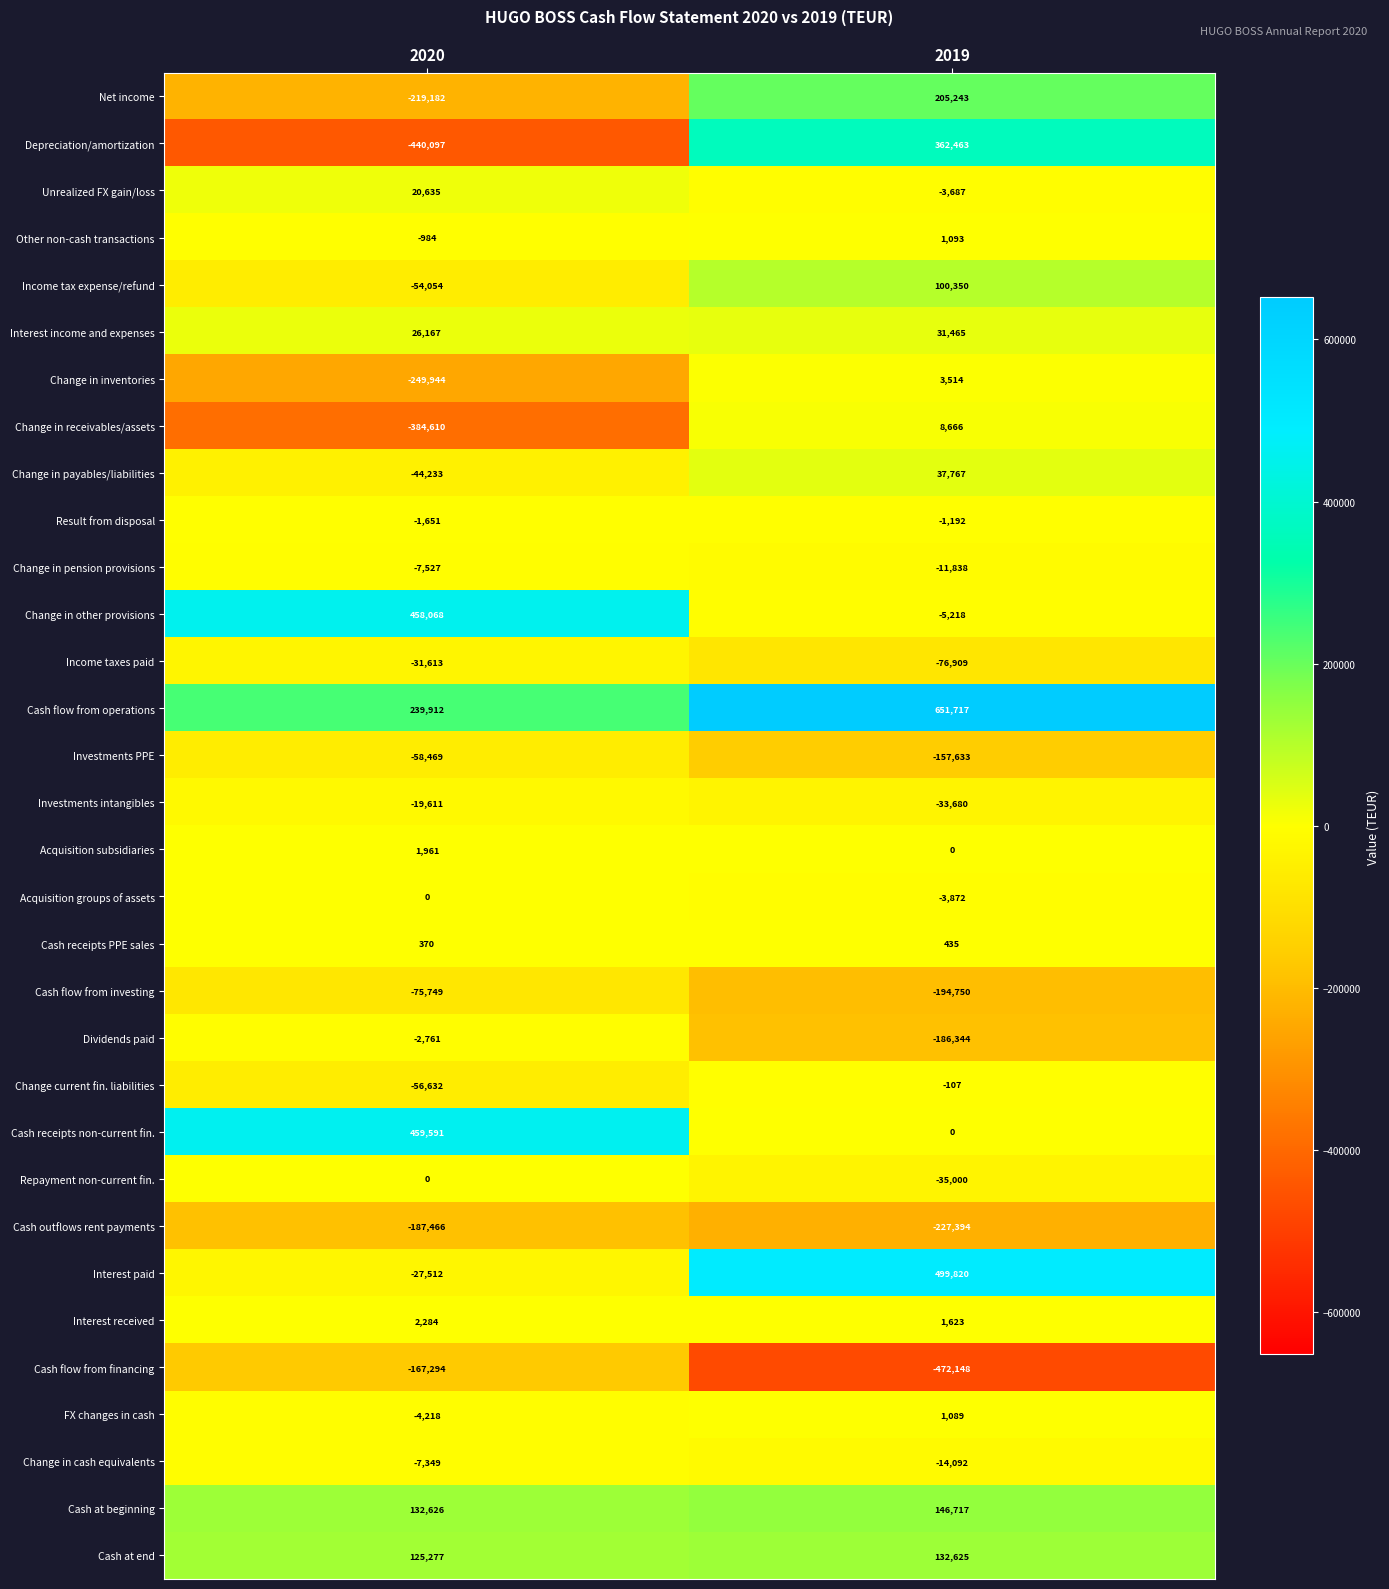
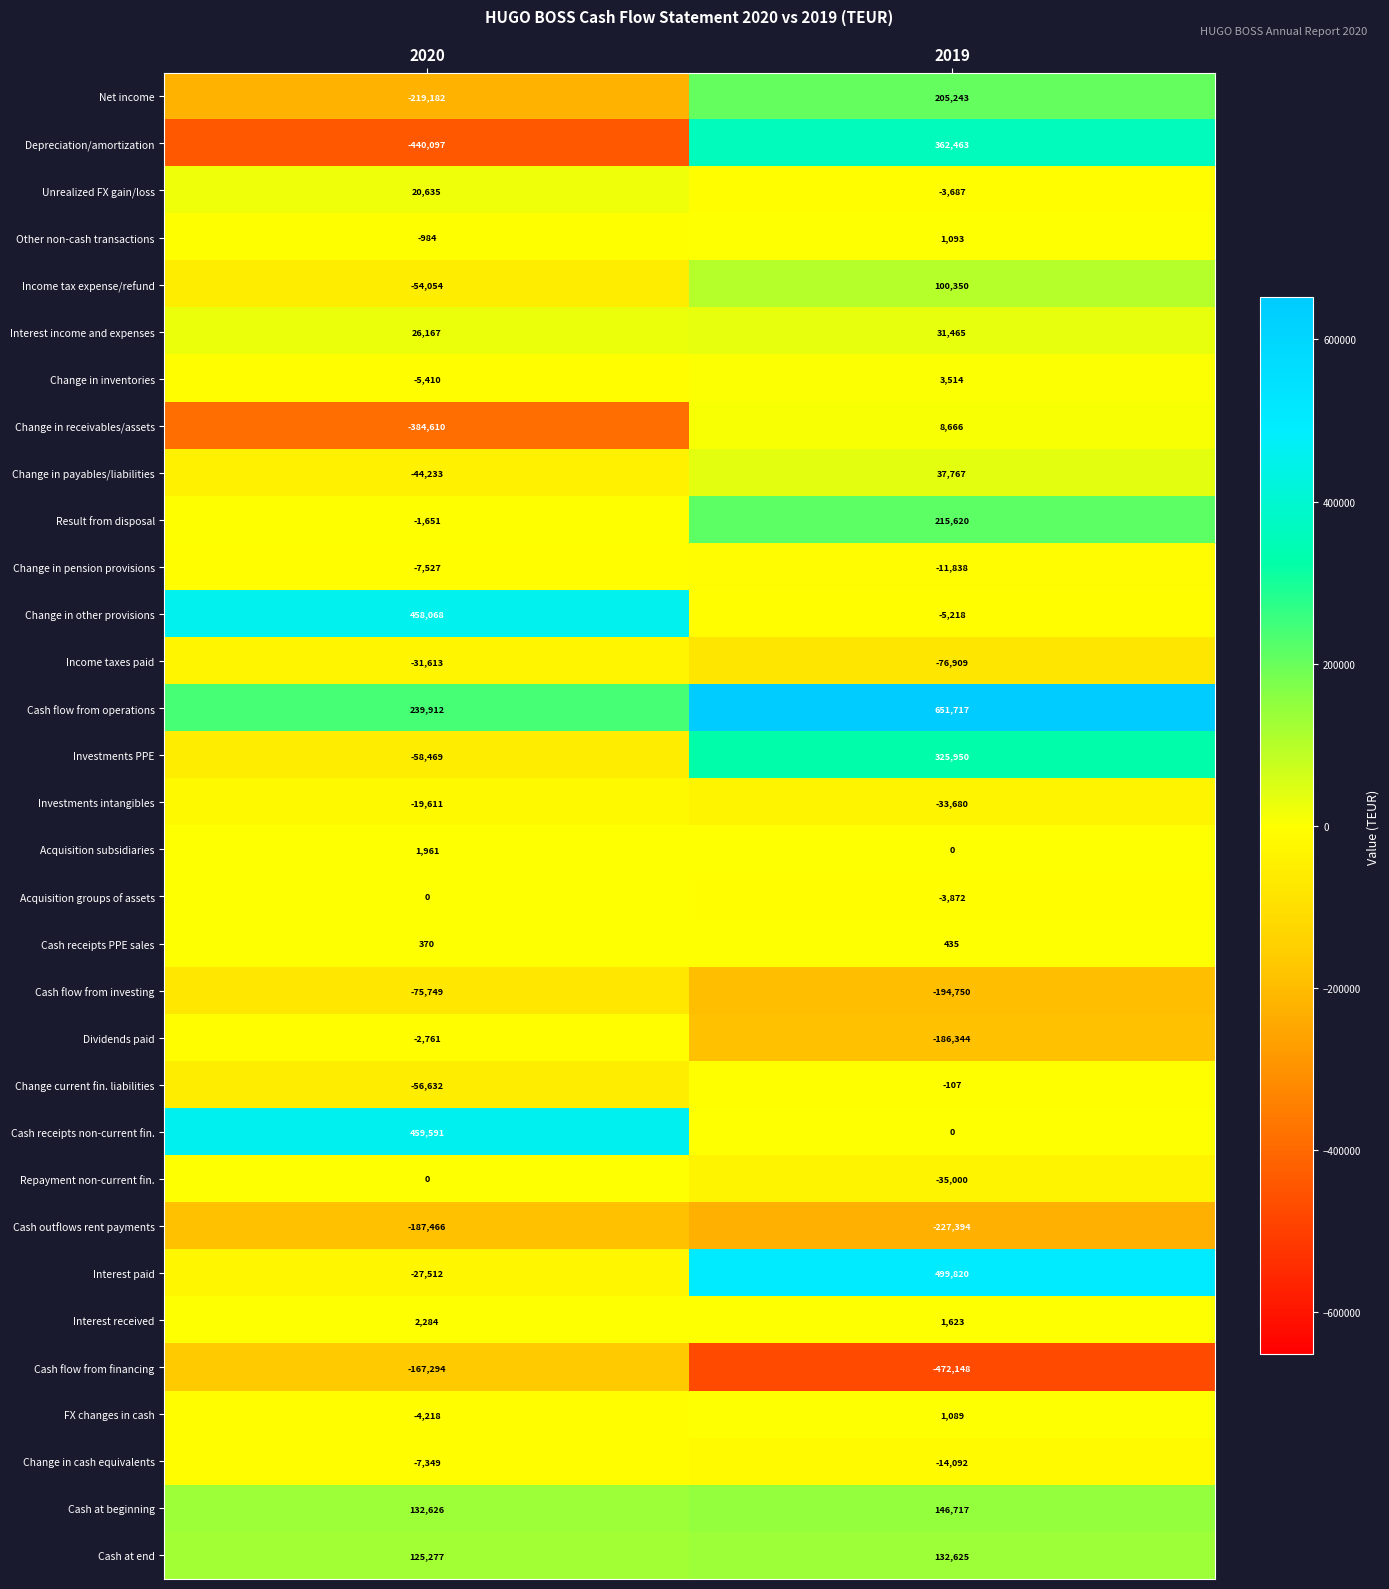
  {
    "Net income": {
      "2020": "-219,182",
      "2019": "205,243"
    },
    "Depreciation/amortization": {
      "2020": "-440,097",
      "2019": "362,463"
    },
    "Unrealized FX gain/loss": {
      "2020": "20,635",
      "2019": "-3,687"
    },
    "Other non-cash transactions": {
      "2020": "-984",
      "2019": "1,093"
    },
    "Income tax expense/refund": {
      "2020": "-54,054",
      "2019": "100,350"
    },
    "Interest income and expenses": {
      "2020": "26,167",
      "2019": "31,465"
    },
    "Change in inventories": {
-     "2020": "-249,944",
+     "2020": "-5,410",
      "2019": "3,514"
    },
    "Change in receivables/assets": {
      "2020": "-384,610",
      "2019": "8,666"
    },
    "Change in payables/liabilities": {
      "2020": "-44,233",
      "2019": "37,767"
    },
    "Result from disposal": {
      "2020": "-1,651",
-     "2019": "-1,192"
+     "2019": "215,620"
    },
    "Change in pension provisions": {
      "2020": "-7,527",
      "2019": "-11,838"
    },
    "Change in other provisions": {
      "2020": "458,068",
      "2019": "-5,218"
    },
    "Income taxes paid": {
      "2020": "-31,613",
      "2019": "-76,909"
    },
    "Cash flow from operations": {
      "2020": "239,912",
      "2019": "651,717"
    },
    "Investments PPE": {
      "2020": "-58,469",
-     "2019": "-157,633"
+     "2019": "325,950"
    },
    "Investments intangibles": {
      "2020": "-19,611",
      "2019": "-33,680"
    },
    "Acquisition subsidiaries": {
      "2020": "1,961",
      "2019": "0"
    },
    "Acquisition groups of assets": {
      "2020": "0",
      "2019": "-3,872"
    },
    "Cash receipts PPE sales": {
      "2020": "370",
      "2019": "435"
    },
    "Cash flow from investing": {
      "2020": "-75,749",
      "2019": "-194,750"
    },
    "Dividends paid": {
      "2020": "-2,761",
      "2019": "-186,344"
    },
    "Change current fin. liabilities": {
      "2020": "-56,632",
      "2019": "-107"
    },
    "Cash receipts non-current fin.": {
      "2020": "459,591",
      "2019": "0"
    },
    "Repayment non-current fin.": {
      "2020": "0",
      "2019": "-35,000"
    },
    "Cash outflows rent payments": {
      "2020": "-187,466",
      "2019": "-227,394"
    },
    "Interest paid": {
      "2020": "-27,512",
      "2019": "499,820"
    },
    "Interest received": {
      "2020": "2,284",
      "2019": "1,623"
    },
    "Cash flow from financing": {
      "2020": "-167,294",
      "2019": "-472,148"
    },
    "FX changes in cash": {
      "2020": "-4,218",
      "2019": "1,089"
    },
    "Change in cash equivalents": {
      "2020": "-7,349",
      "2019": "-14,092"
    },
    "Cash at beginning": {
      "2020": "132,626",
      "2019": "146,717"
    },
    "Cash at end": {
      "2020": "125,277",
      "2019": "132,625"
    }
  }
